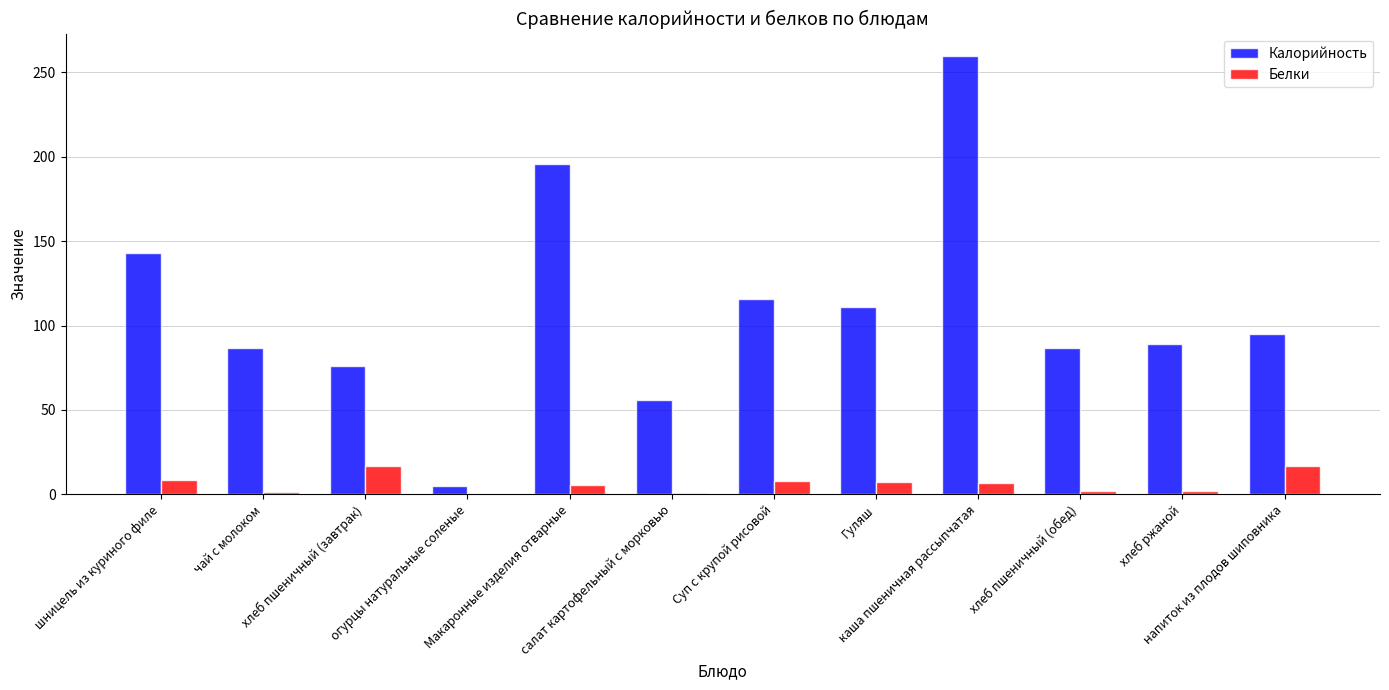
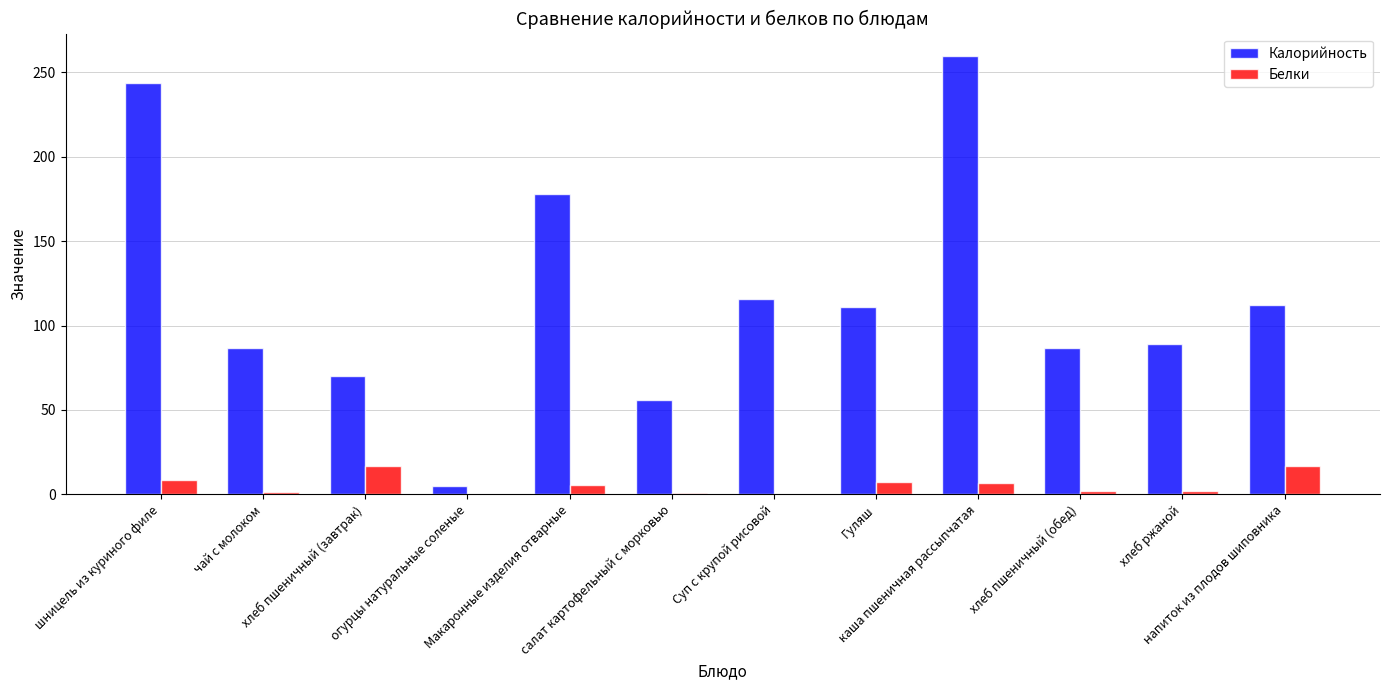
  {
    "Калорийность": {
-     "шницель из куриного филе": 143,
+     "шницель из куриного филе": 244,
      "чай с молоком": 87,
-     "хлеб пшеничный (завтрак)": 76,
+     "хлеб пшеничный (завтрак)": 70,
      "огурцы натуральные соленые": 5,
-     "Макаронные изделия отварные": 196,
+     "Макаронные изделия отварные": 178,
      "салат картофельный с морковью": 56,
      "Суп с крупой рисовой": 116,
      "Гуляш": 111,
      "каша пшеничная рассыпчатая": 260,
      "хлеб пшеничный (обед)": 87,
      "хлеб ржаной": 89,
-     "напиток из плодов шиповника": 95
+     "напиток из плодов шиповника": 112
    },
    "Белки": {
      "шницель из куриного филе": 9,
      "чай с молоком": 2,
      "хлеб пшеничный (завтрак)": 17,
      "огурцы натуральные соленые": 0,
      "Макаронные изделия отварные": 5,
-     "Суп с крупой рисовой": 8,
+     "Суп с крупой рисовой": 0,
      "Гуляш": 7,
      "каша пшеничная рассыпчатая": 7,
      "хлеб пшеничный (обед)": 2,
      "хлеб ржаной": 2,
      "напиток из плодов шиповника": 17
    }
  }
